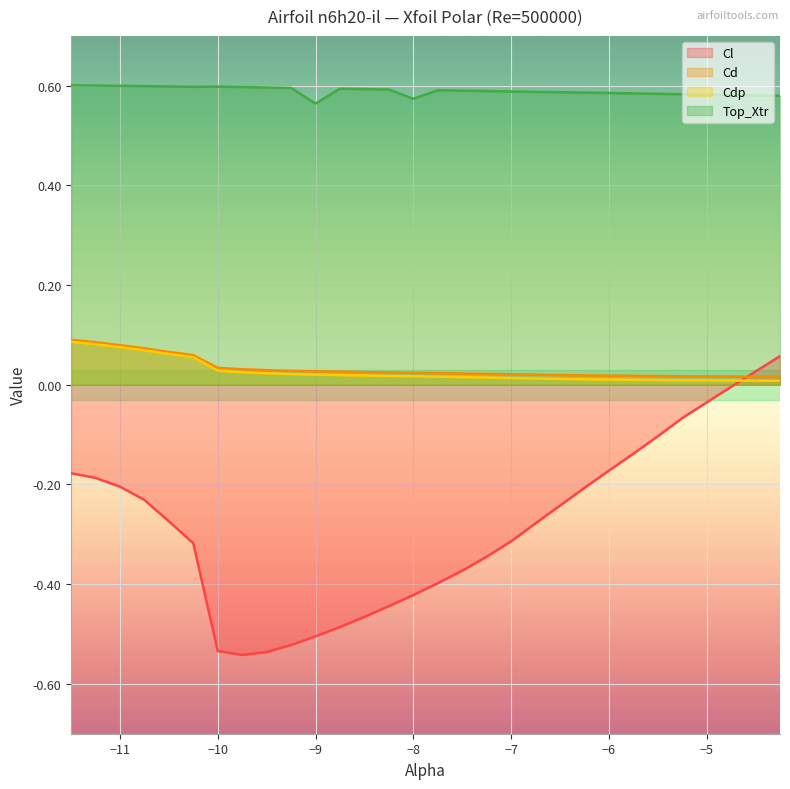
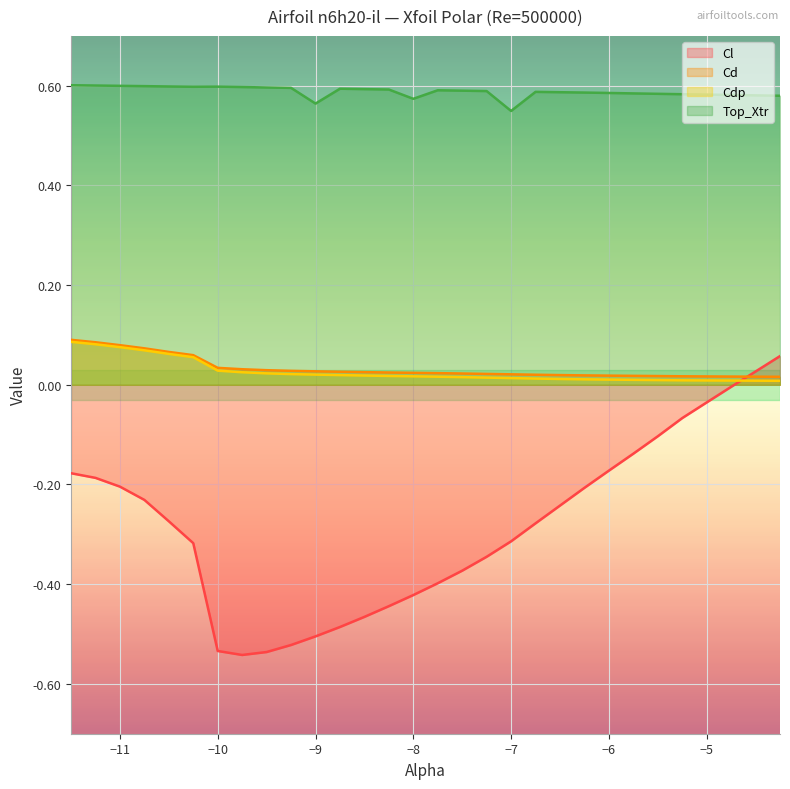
  {
    "Top_Xtr": {
      "−11": 0.60,
      "−10": 0.60,
      "−9": 0.56,
      "−8": 0.57,
-     "−7": 0.59,
+     "−7": 0.55,
      "−6": 0.59
    }
  }
